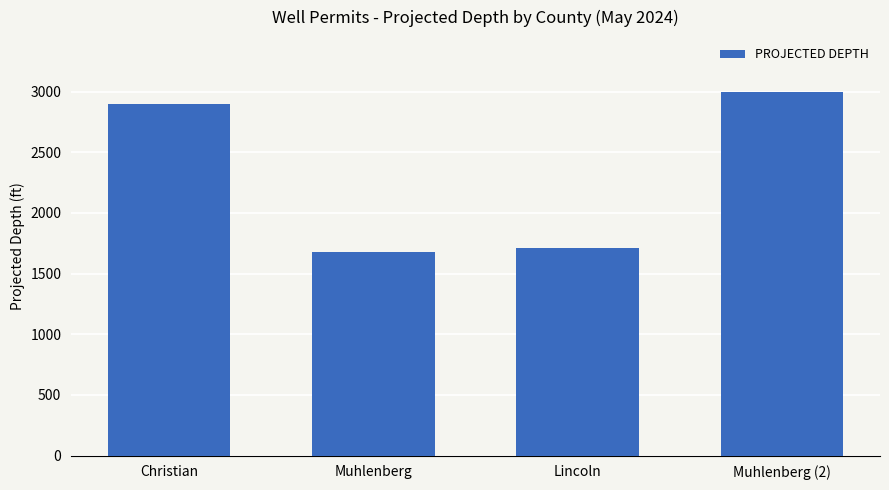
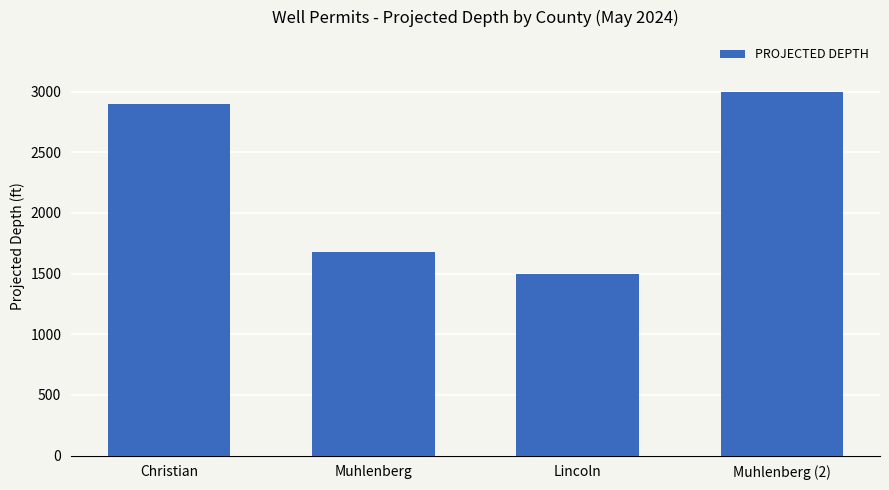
  {
    "Christian": 2900,
    "Muhlenberg": 1680,
-   "Lincoln": 1720,
+   "Lincoln": 1500,
    "Muhlenberg (2)": 3000
  }
